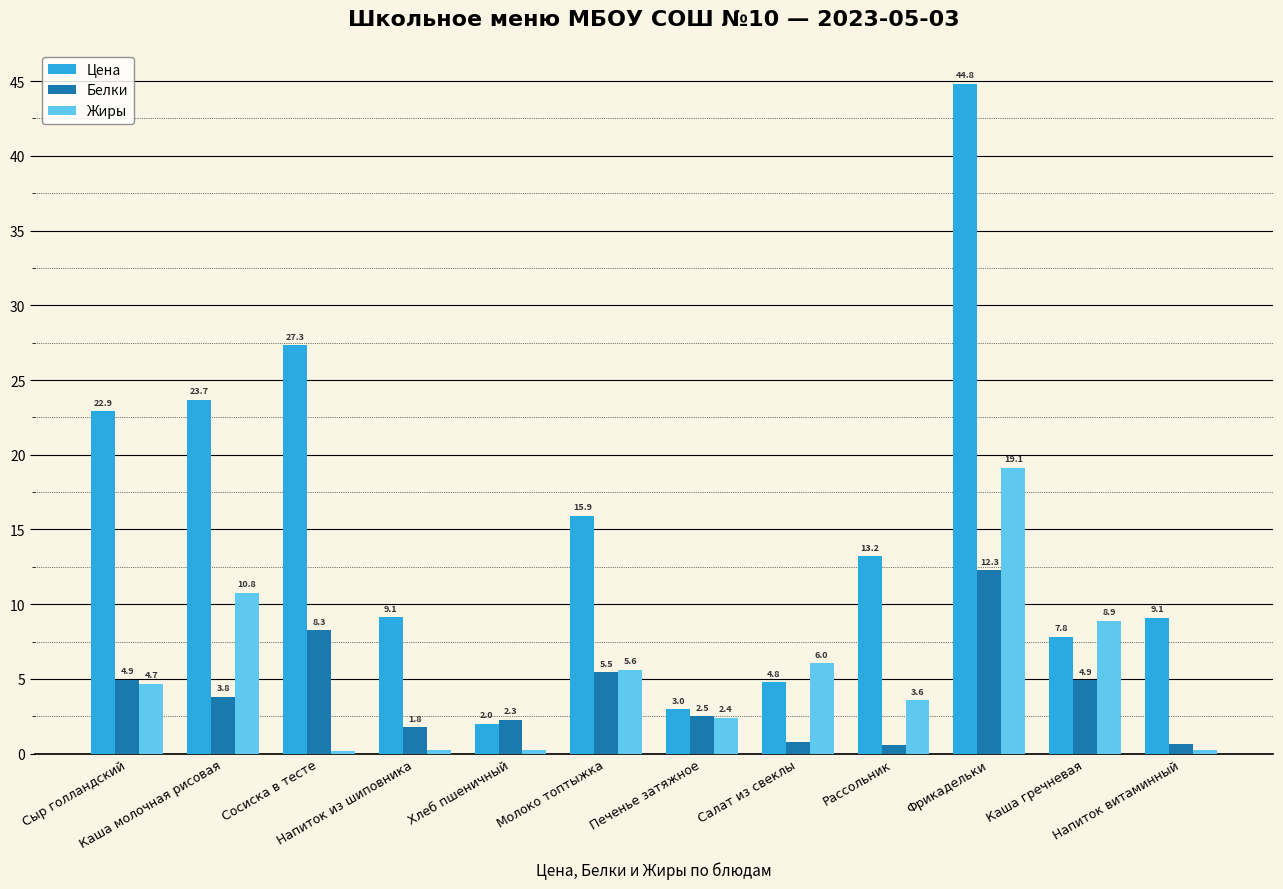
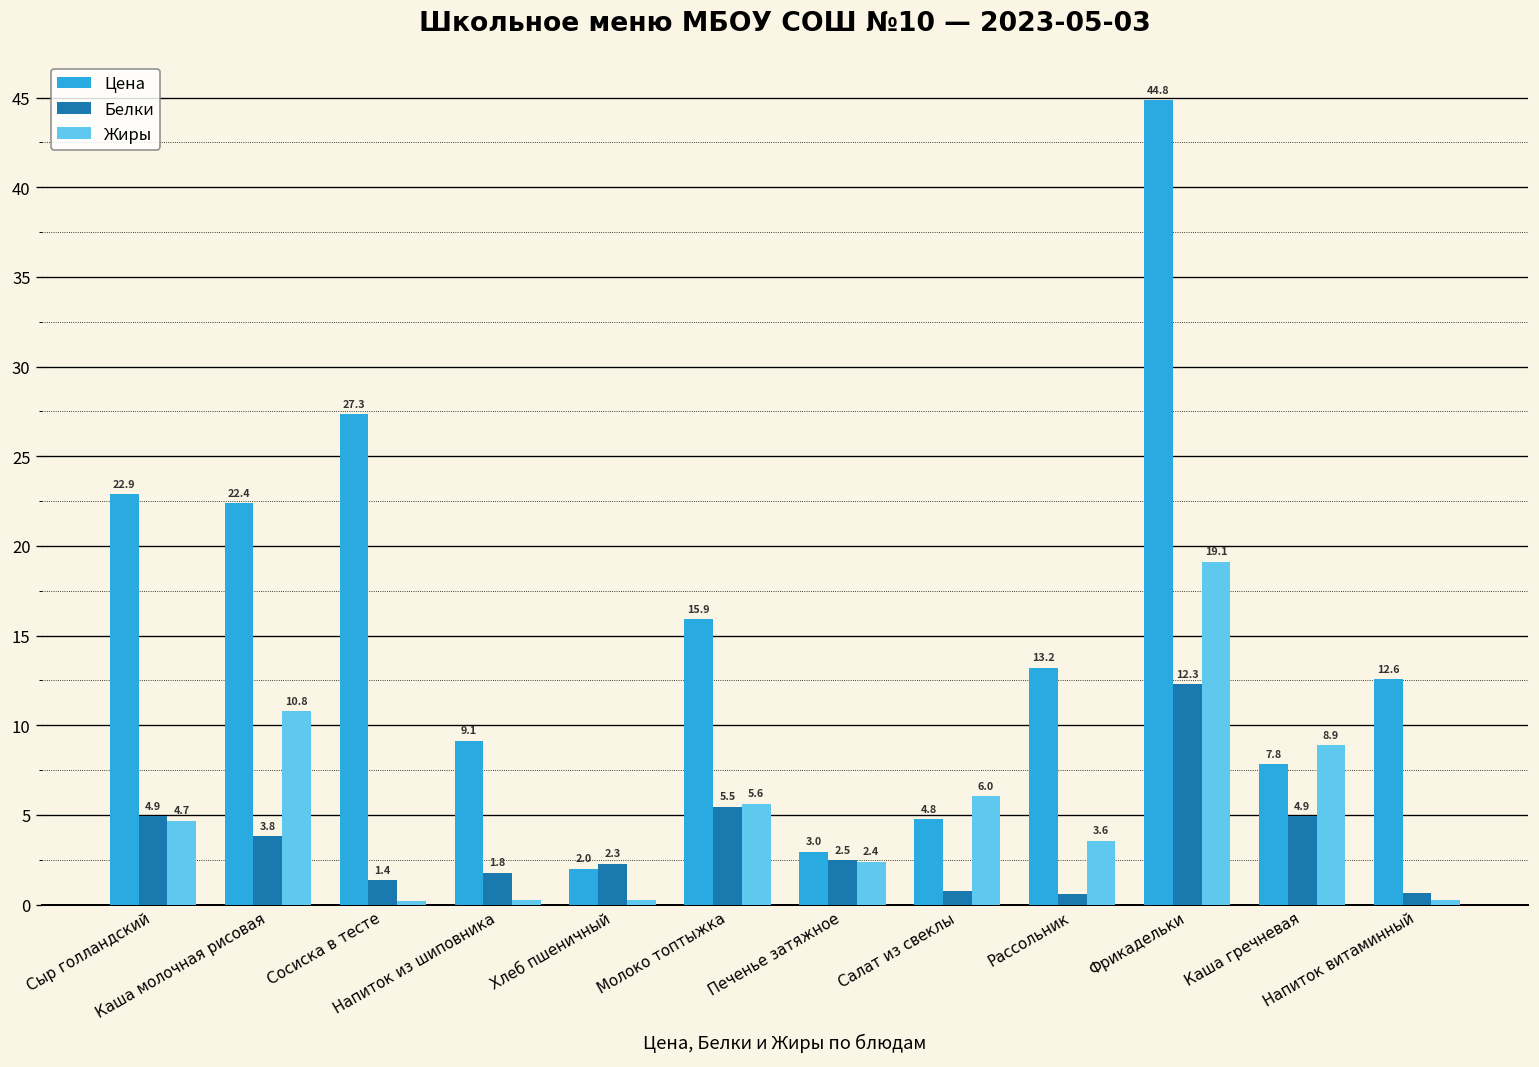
  {
    "Цена": {
      "Сыр голландский": 22.9,
-     "Каша молочная рисовая": 23.7,
+     "Каша молочная рисовая": 22.4,
      "Сосиска в тесте": 27.3,
      "Напиток из шиповника": 9.1,
      "Хлеб пшеничный": 2.0,
      "Молоко топтыжка": 15.9,
      "Печенье затяжное": 3.0,
      "Салат из свеклы": 4.8,
      "Рассольник": 13.2,
      "Фрикадельки": 44.8,
      "Каша гречневая": 7.8,
-     "Напиток витаминный": 9.1
+     "Напиток витаминный": 12.6
    },
    "Белки": {
      "Сыр голландский": 4.9,
      "Каша молочная рисовая": 3.8,
-     "Сосиска в тесте": 8.3,
+     "Сосиска в тесте": 1.4,
      "Напиток из шиповника": 1.8,
      "Хлеб пшеничный": 2.3,
      "Молоко топтыжка": 5.5,
      "Печенье затяжное": 2.5,
      "Фрикадельки": 12.3,
      "Каша гречневая": 4.9
    },
    "Жиры": {
      "Сыр голландский": 4.7,
      "Каша молочная рисовая": 10.8,
      "Молоко топтыжка": 5.6,
      "Печенье затяжное": 2.4,
      "Салат из свеклы": 6.0,
      "Рассольник": 3.6,
      "Фрикадельки": 19.1,
      "Каша гречневая": 8.9
    }
  }
